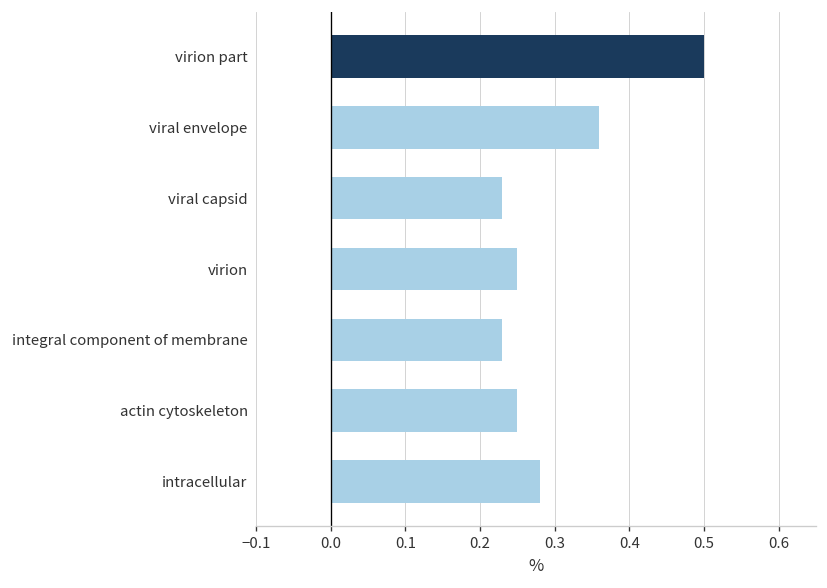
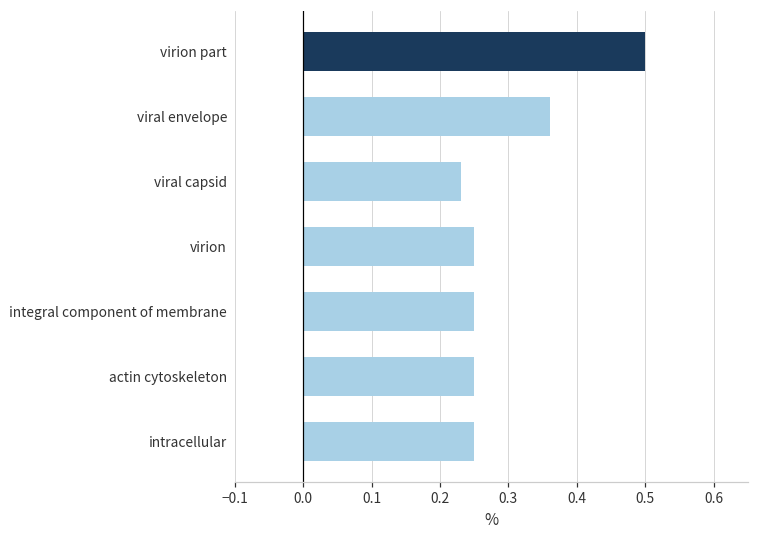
  {
    "virion part": 0.50,
    "viral envelope": 0.36,
    "viral capsid": 0.23,
    "virion": 0.25,
-   "integral component of membrane": 0.23,
+   "integral component of membrane": 0.25,
    "actin cytoskeleton": 0.25,
-   "intracellular": 0.28
+   "intracellular": 0.25
  }
